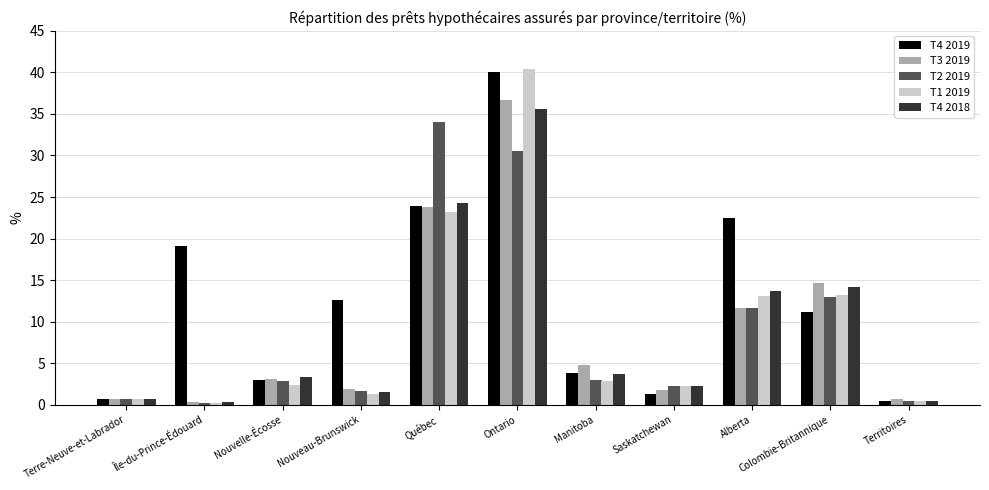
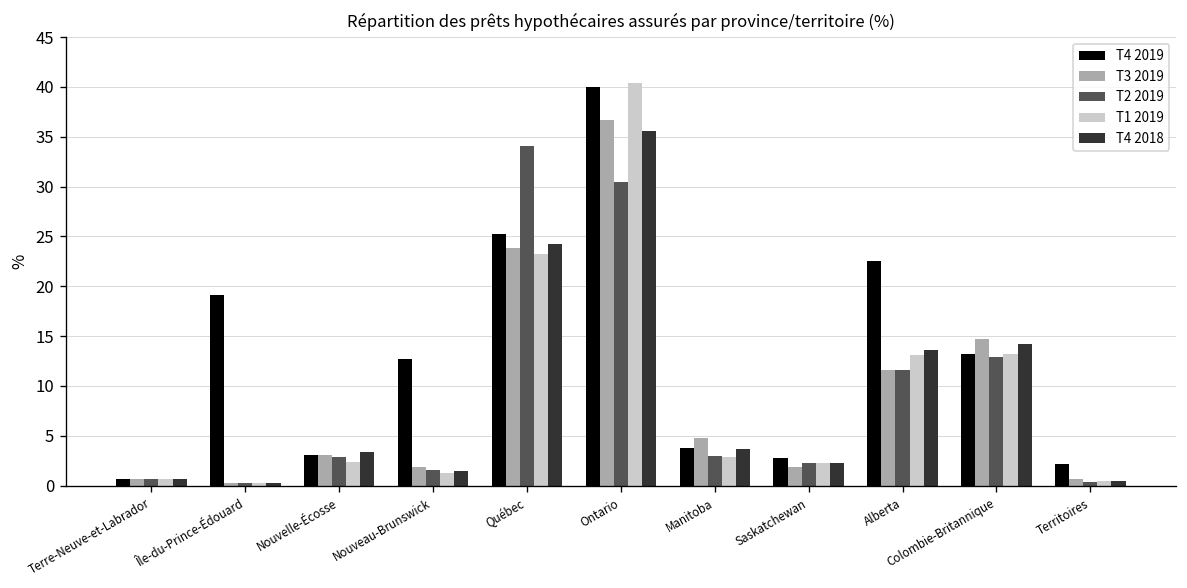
  {
    "T4 2019": {
      "Terre-Neuve-et-Labrador": 1,
      "Île-du-Prince-Édouard": 19,
      "Nouvelle-Écosse": 3,
      "Nouveau-Brunswick": 13,
-     "Québec": 24,
+     "Québec": 25,
      "Ontario": 40,
      "Manitoba": 4,
-     "Saskatchewan": 1,
+     "Saskatchewan": 3,
      "Alberta": 23,
-     "Colombie-Britannique": 11,
-     "Territoires": 0
+     "Colombie-Britannique": 13,
+     "Territoires": 2
    }
  }
